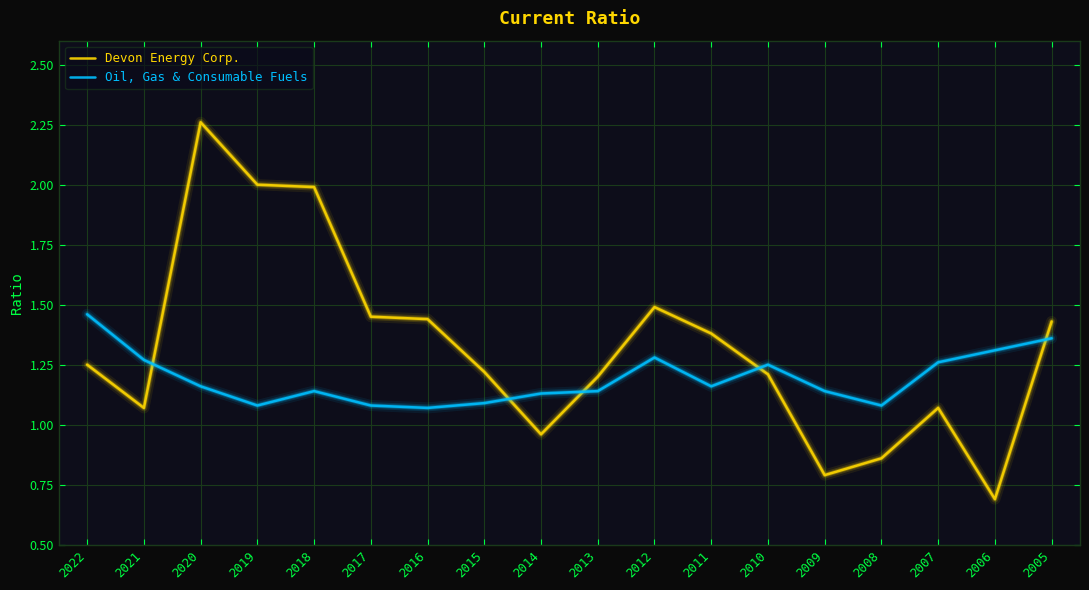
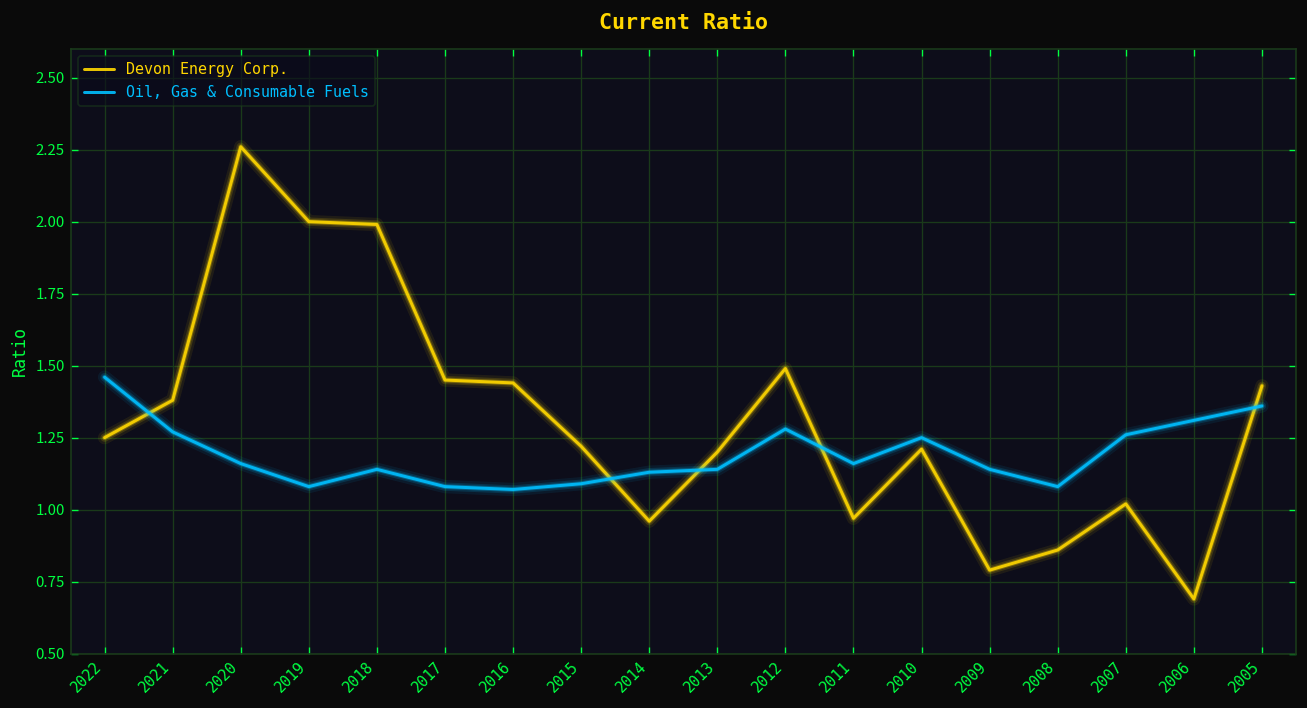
  {
    "Devon Energy Corp.": {
      "2022": 1.25,
-     "2021": 1.07,
+     "2021": 1.38,
      "2020": 2.26,
      "2019": 2.00,
      "2018": 1.99,
      "2017": 1.45,
      "2016": 1.44,
      "2015": 1.22,
      "2014": 0.96,
      "2013": 1.20,
      "2012": 1.49,
-     "2011": 1.38,
+     "2011": 0.97,
      "2010": 1.21,
      "2009": 0.79,
      "2008": 0.86,
-     "2007": 1.07,
+     "2007": 1.02,
      "2006": 0.69,
      "2005": 1.43
    },
    "Oil, Gas & Consumable Fuels": {
      "2022": 1.46,
      "2021": 1.27,
      "2020": 1.16,
      "2019": 1.08,
      "2018": 1.14,
      "2017": 1.08,
      "2016": 1.07,
      "2015": 1.09,
      "2014": 1.13,
      "2013": 1.14,
      "2012": 1.28,
      "2011": 1.16,
      "2010": 1.25,
      "2009": 1.14,
      "2008": 1.08,
      "2007": 1.26,
      "2006": 1.31,
      "2005": 1.36
    }
  }
